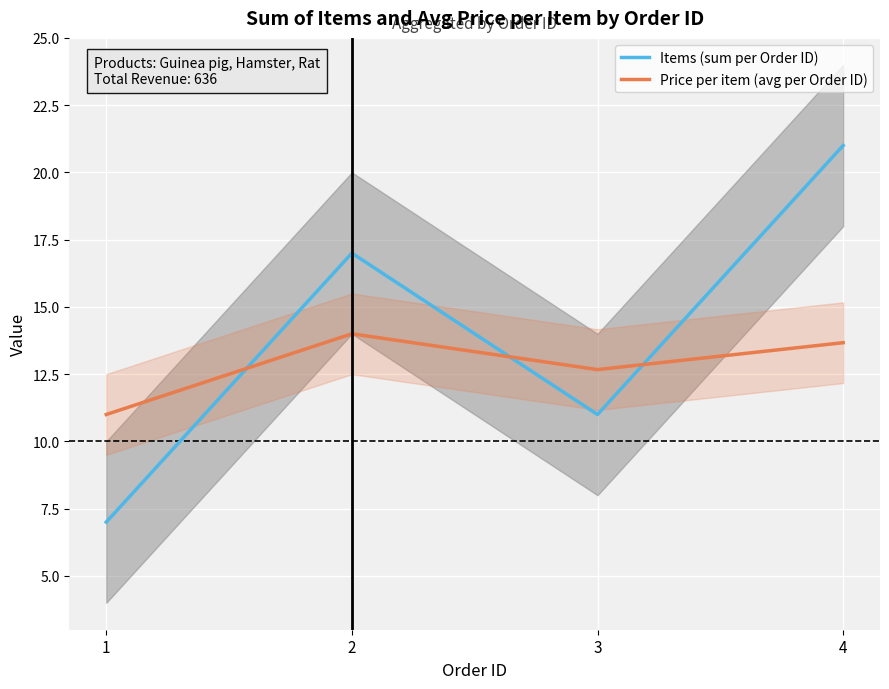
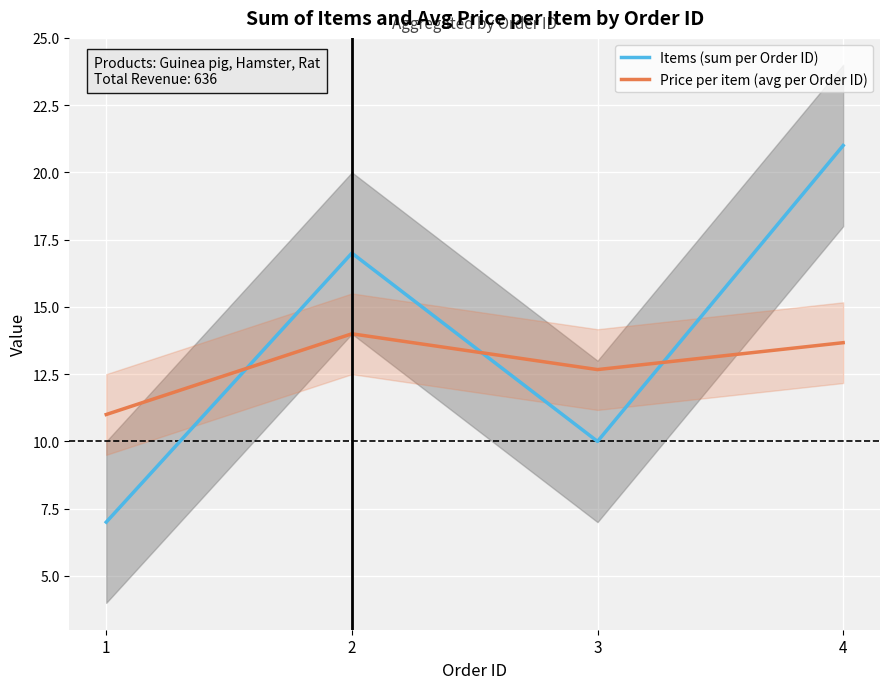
  {
    "Items (sum per Order ID)": {
      "1": 7,
      "2": 17,
-     "3": 11,
+     "3": 10,
      "4": 21
    }
  }
